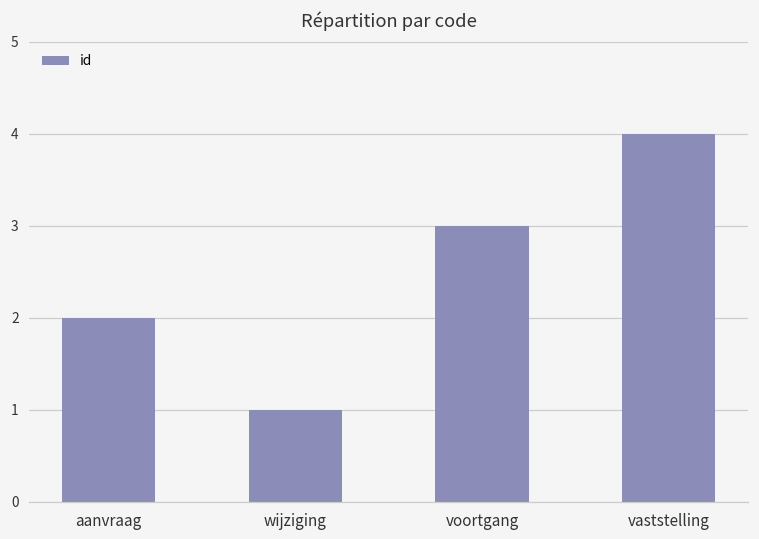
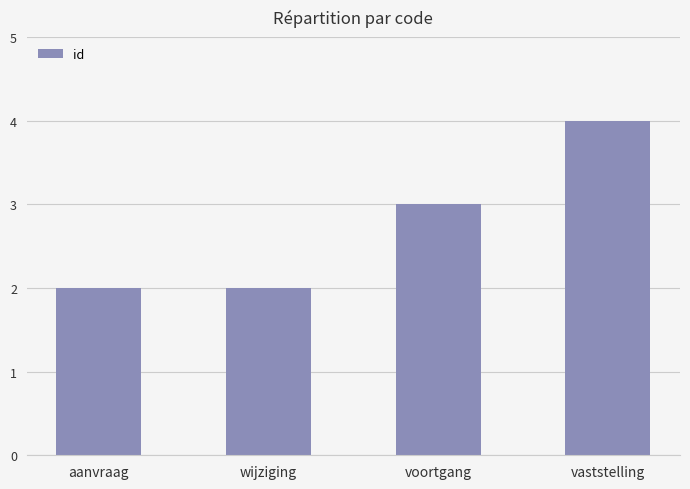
  {
    "aanvraag": 2,
-   "wijziging": 1,
+   "wijziging": 2,
    "voortgang": 3,
    "vaststelling": 4
  }
